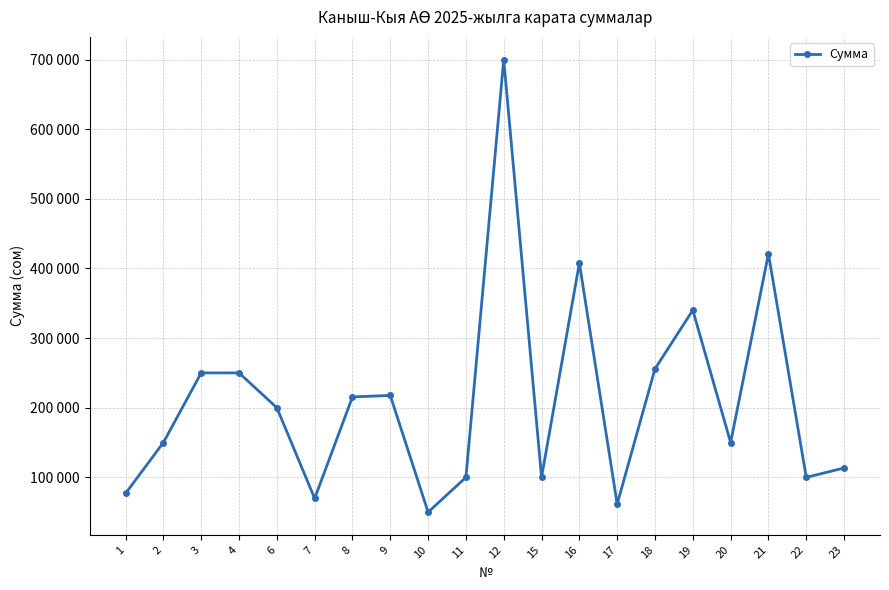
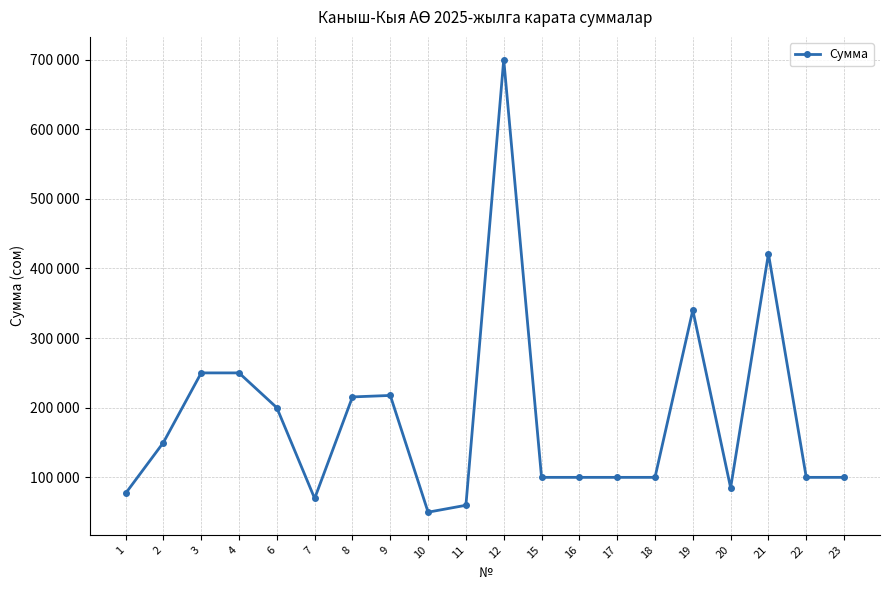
  {
    "1": 80000,
    "2": 150000,
    "3": 250000,
    "4": 250000,
    "6": 200000,
    "7": 70000,
    "8": 220000,
    "9": 220000,
    "10": 50000,
-   "11": 100000,
+   "11": 60000,
    "12": 700000,
    "15": 100000,
-   "16": 410000,
-   "17": 60000,
-   "18": 260000,
+   "16": 100000,
+   "17": 100000,
+   "18": 100000,
    "19": 340000,
-   "20": 150000,
+   "20": 80000,
    "21": 420000,
    "22": 100000,
-   "23": 110000
+   "23": 100000
  }
